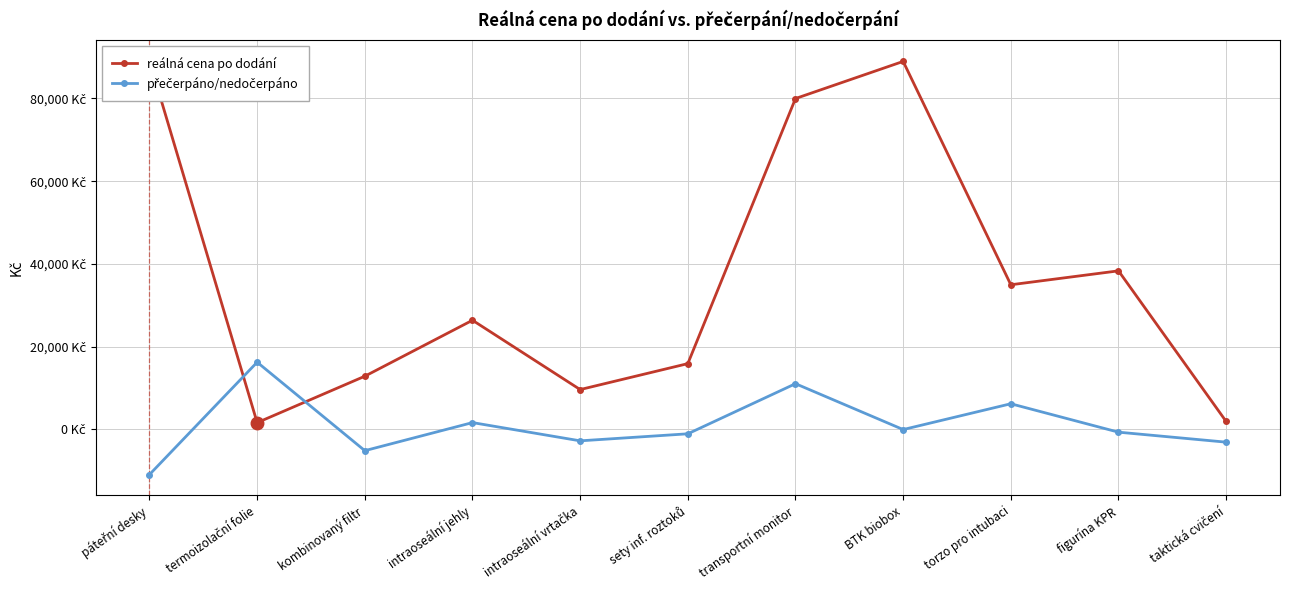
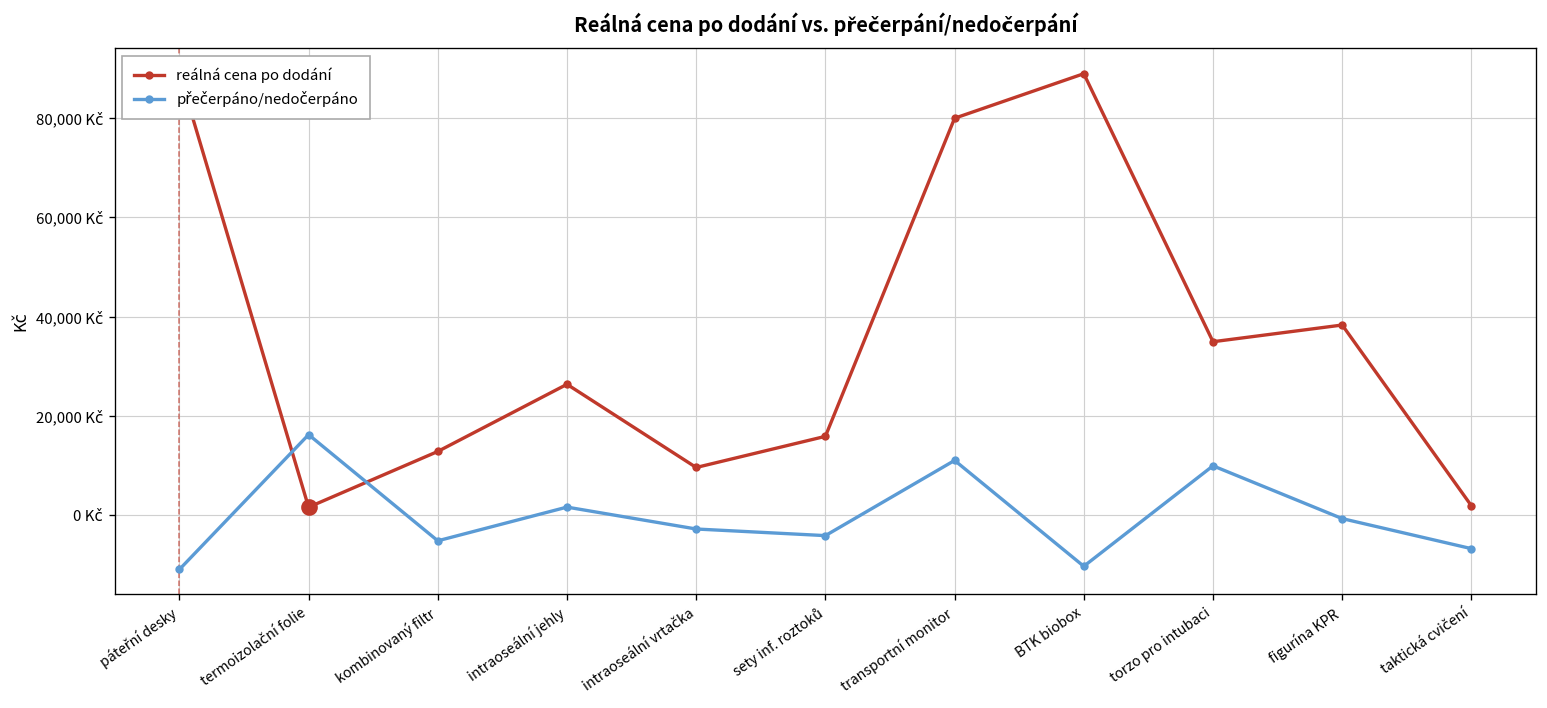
  {
    "přečerpáno/nedočerpáno": {
      "páteřní desky": "-11,000 Kč",
      "termoizolační folie": "16,000 Kč",
      "kombinovaný filtr": "-5,000 Kč",
      "intraoseální jehly": "2,000 Kč",
      "intraoseální vrtačka": "-3,000 Kč",
-     "sety inf. roztoků": "-1,000 Kč",
+     "sety inf. roztoků": "-4,000 Kč",
      "transportní monitor": "11,000 Kč",
-     "BTK biobox": "0 Kč",
-     "torzo pro intubaci": "6,000 Kč",
+     "BTK biobox": "-10,000 Kč",
+     "torzo pro intubaci": "10,000 Kč",
      "figurína KPR": "-1,000 Kč",
-     "taktická cvičení": "-3,000 Kč"
+     "taktická cvičení": "-7,000 Kč"
    }
  }
